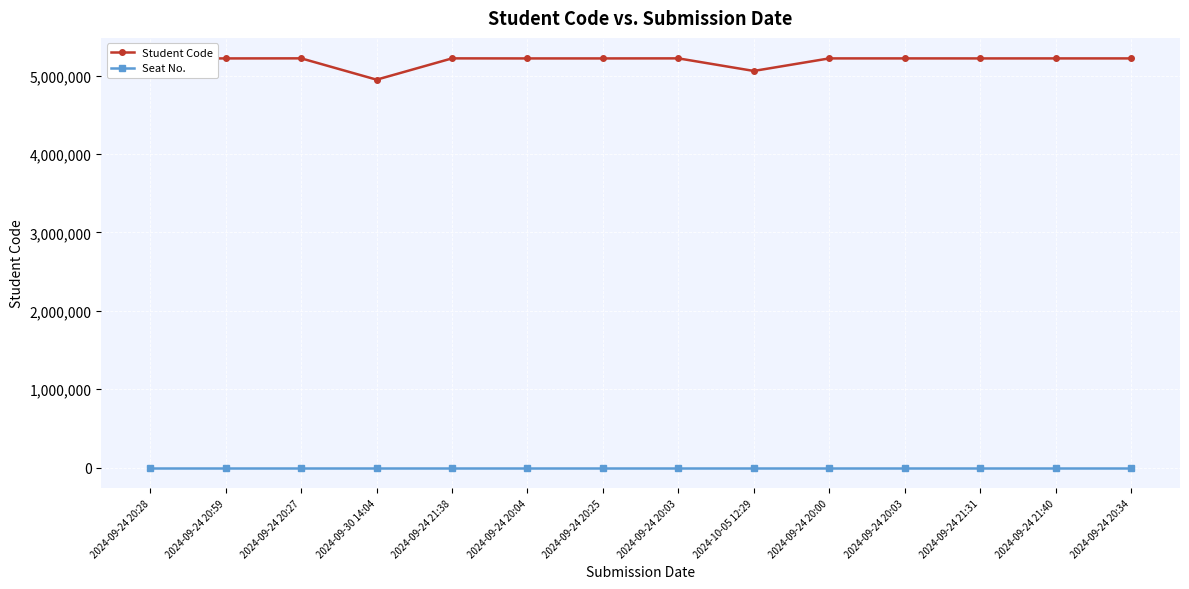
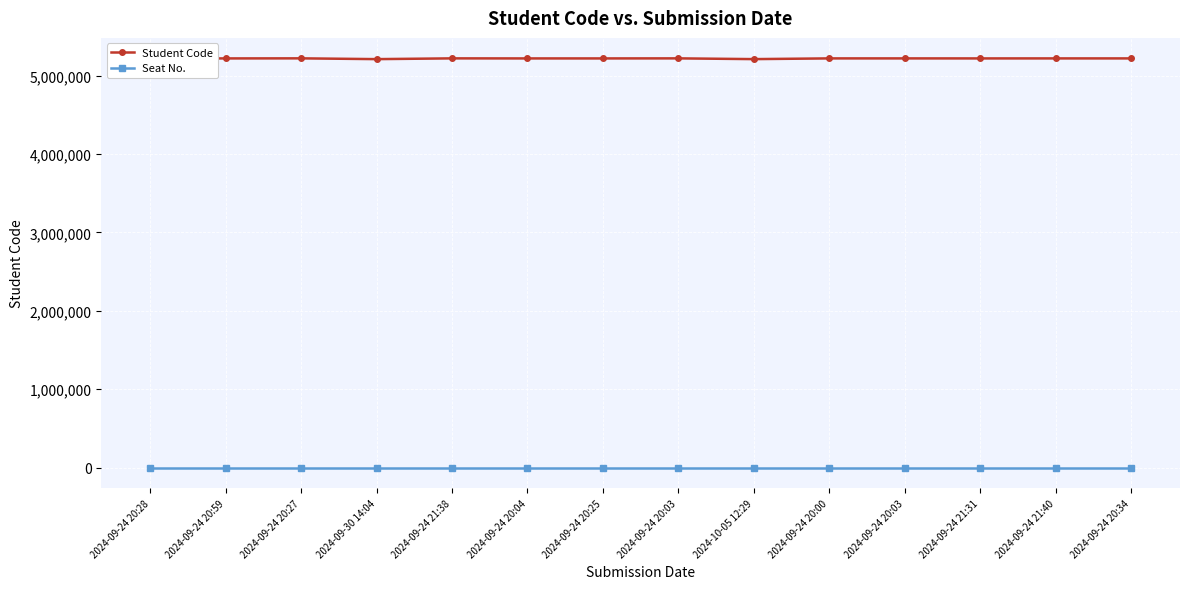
  {
    "Student Code": {
      "2024-09-24 20:59": "5,200,000",
      "2024-09-24 20:27": "5,200,000",
-     "2024-09-30 14:04": "4,900,000",
+     "2024-09-30 14:04": "5,200,000",
      "2024-09-24 21:38": "5,200,000",
      "2024-09-24 20:04": "5,200,000",
      "2024-09-24 20:25": "5,200,000",
-     "2024-10-05 12:29": "5,100,000",
+     "2024-10-05 12:29": "5,200,000",
      "2024-09-24 20:00": "5,200,000",
      "2024-09-24 21:31": "5,200,000",
      "2024-09-24 21:40": "5,200,000",
      "2024-09-24 20:34": "5,200,000"
    },
    "Seat No.": {
      "2024-09-24 20:28": "0",
      "2024-09-24 20:59": "0",
      "2024-09-24 20:27": "0",
      "2024-09-30 14:04": "0",
      "2024-09-24 21:38": "0",
      "2024-09-24 20:04": "0",
      "2024-09-24 20:25": "0",
      "2024-10-05 12:29": "0",
      "2024-09-24 20:00": "0",
      "2024-09-24 21:31": "0",
      "2024-09-24 21:40": "0",
      "2024-09-24 20:34": "0"
    }
  }
